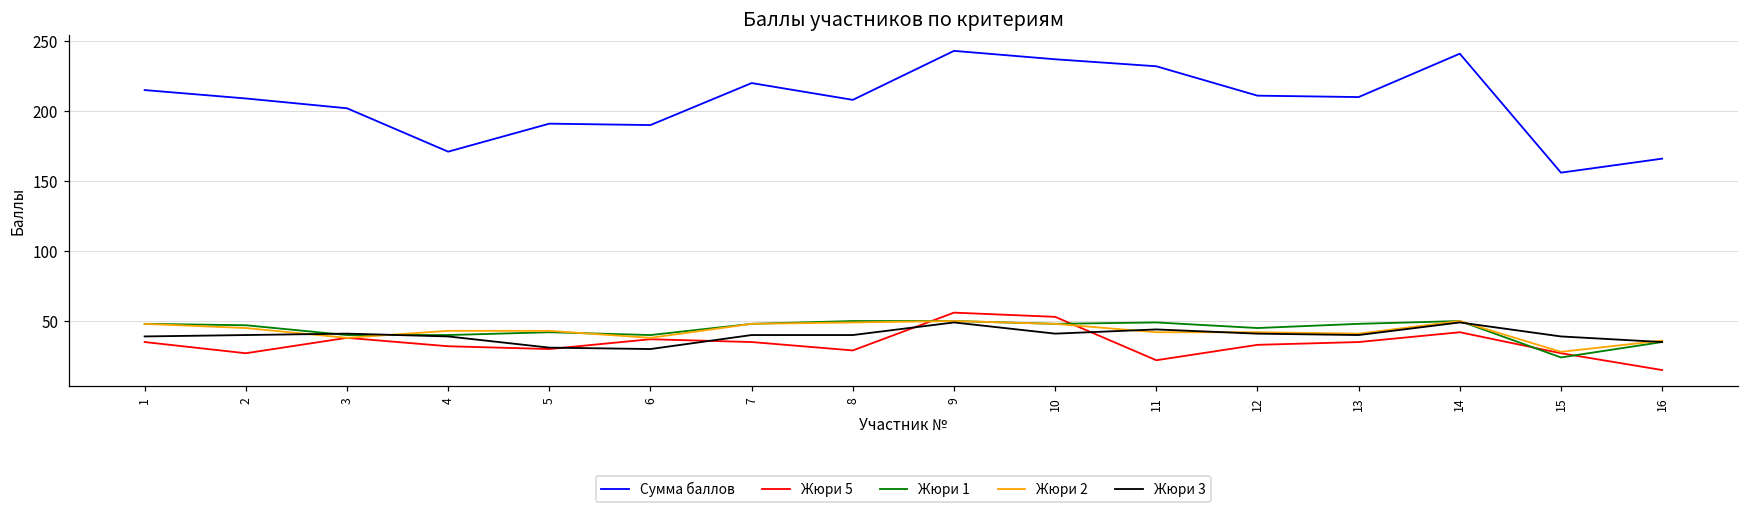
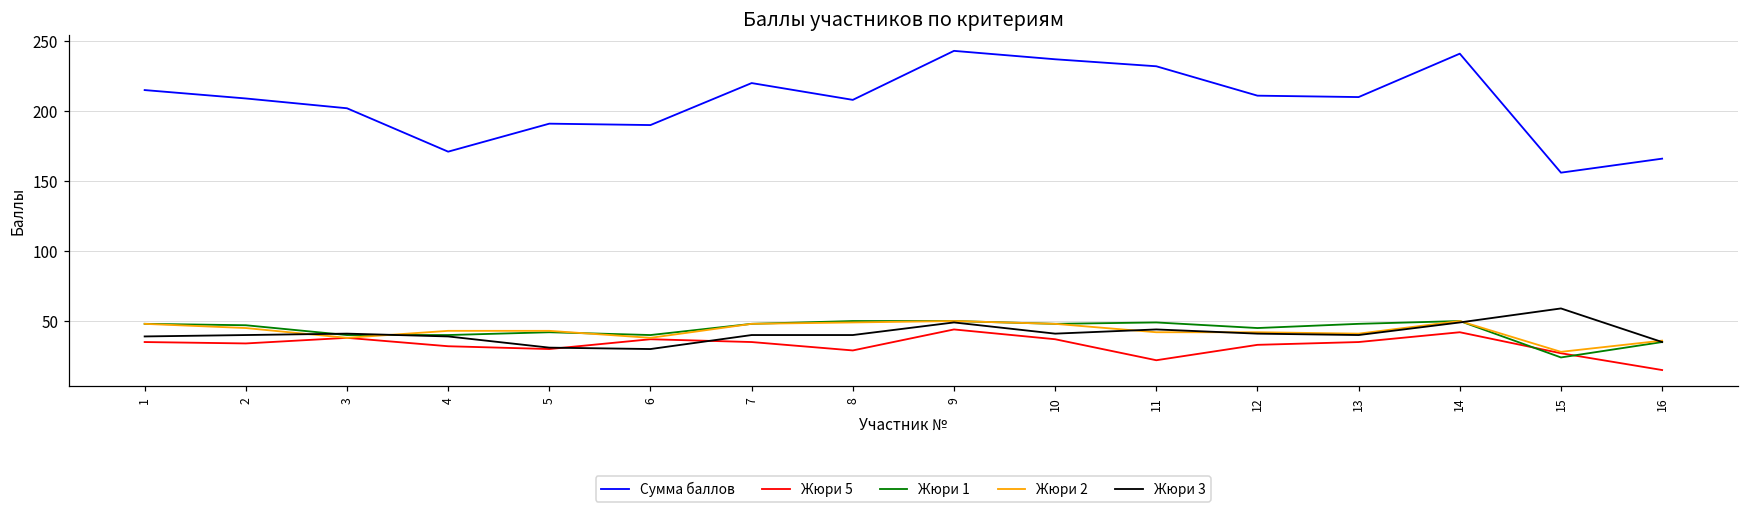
  {
    "Сумма баллов": {
      "1": 215,
      "2": 209,
      "3": 202,
      "4": 171,
      "5": 191,
      "6": 190,
      "7": 220,
      "8": 208,
      "9": 243,
      "10": 237,
      "11": 232,
      "12": 211,
      "13": 210,
      "14": 241,
      "15": 156,
      "16": 166
    },
    "Жюри 5": {
      "1": 35,
-     "2": 27,
+     "2": 34,
      "4": 32,
      "7": 35,
      "8": 29,
-     "9": 56,
-     "10": 53,
+     "9": 44,
+     "10": 37,
      "11": 22,
      "12": 33,
      "13": 35,
      "14": 42,
      "16": 15
    },
    "Жюри 1": {
      "11": 49,
      "12": 45,
      "13": 48,
      "15": 24
    },
    "Жюри 2": {
      "4": 43
    },
    "Жюри 3": {
      "1": 39,
      "2": 40,
      "6": 30,
      "7": 40,
      "8": 40,
      "10": 41,
-     "15": 39
+     "15": 59
    }
  }
